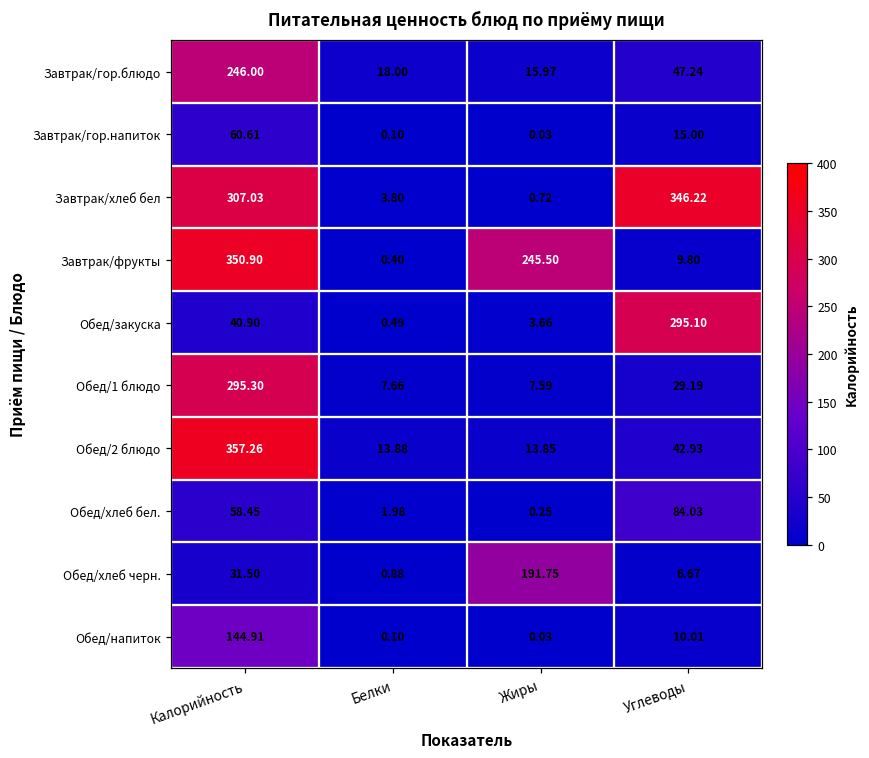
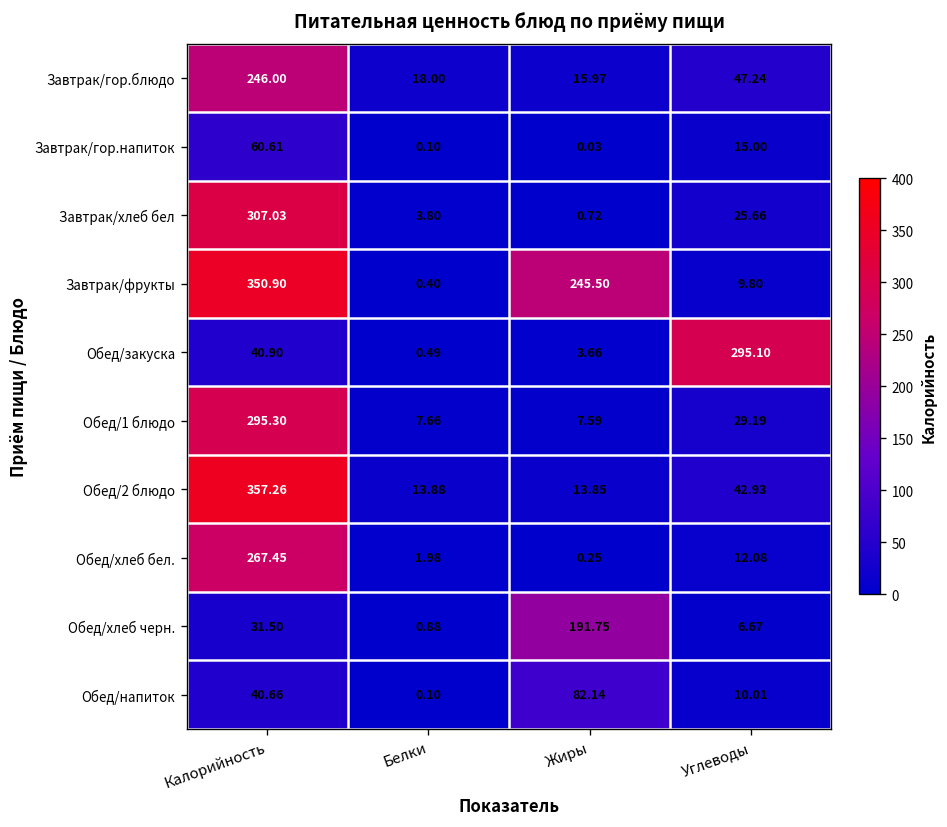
  {
    "Завтрак/гор.блюдо": {
      "Калорийность": 246.00,
      "Белки": 18.00,
      "Жиры": 15.97,
      "Углеводы": 47.24
    },
    "Завтрак/гор.напиток": {
      "Калорийность": 60.61,
      "Белки": 0.10,
      "Жиры": 0.03,
      "Углеводы": 15.00
    },
    "Завтрак/хлеб бел": {
      "Калорийность": 307.03,
      "Белки": 3.80,
      "Жиры": 0.72,
-     "Углеводы": 346.22
+     "Углеводы": 25.66
    },
    "Завтрак/фрукты": {
      "Калорийность": 350.90,
      "Белки": 0.40,
      "Жиры": 245.50,
      "Углеводы": 9.80
    },
    "Обед/закуска": {
      "Калорийность": 40.90,
      "Белки": 0.49,
      "Жиры": 3.66,
      "Углеводы": 295.10
    },
    "Обед/1 блюдо": {
      "Калорийность": 295.30,
      "Белки": 7.66,
      "Жиры": 7.59,
      "Углеводы": 29.19
    },
    "Обед/2 блюдо": {
      "Калорийность": 357.26,
      "Белки": 13.88,
      "Жиры": 13.85,
      "Углеводы": 42.93
    },
    "Обед/хлеб бел.": {
-     "Калорийность": 58.45,
+     "Калорийность": 267.45,
      "Белки": 1.98,
      "Жиры": 0.25,
-     "Углеводы": 84.03
+     "Углеводы": 12.08
    },
    "Обед/хлеб черн.": {
      "Калорийность": 31.50,
      "Белки": 0.88,
      "Жиры": 191.75,
      "Углеводы": 6.67
    },
    "Обед/напиток": {
-     "Калорийность": 144.91,
+     "Калорийность": 40.66,
      "Белки": 0.10,
-     "Жиры": 0.03,
+     "Жиры": 82.14,
      "Углеводы": 10.01
    }
  }
